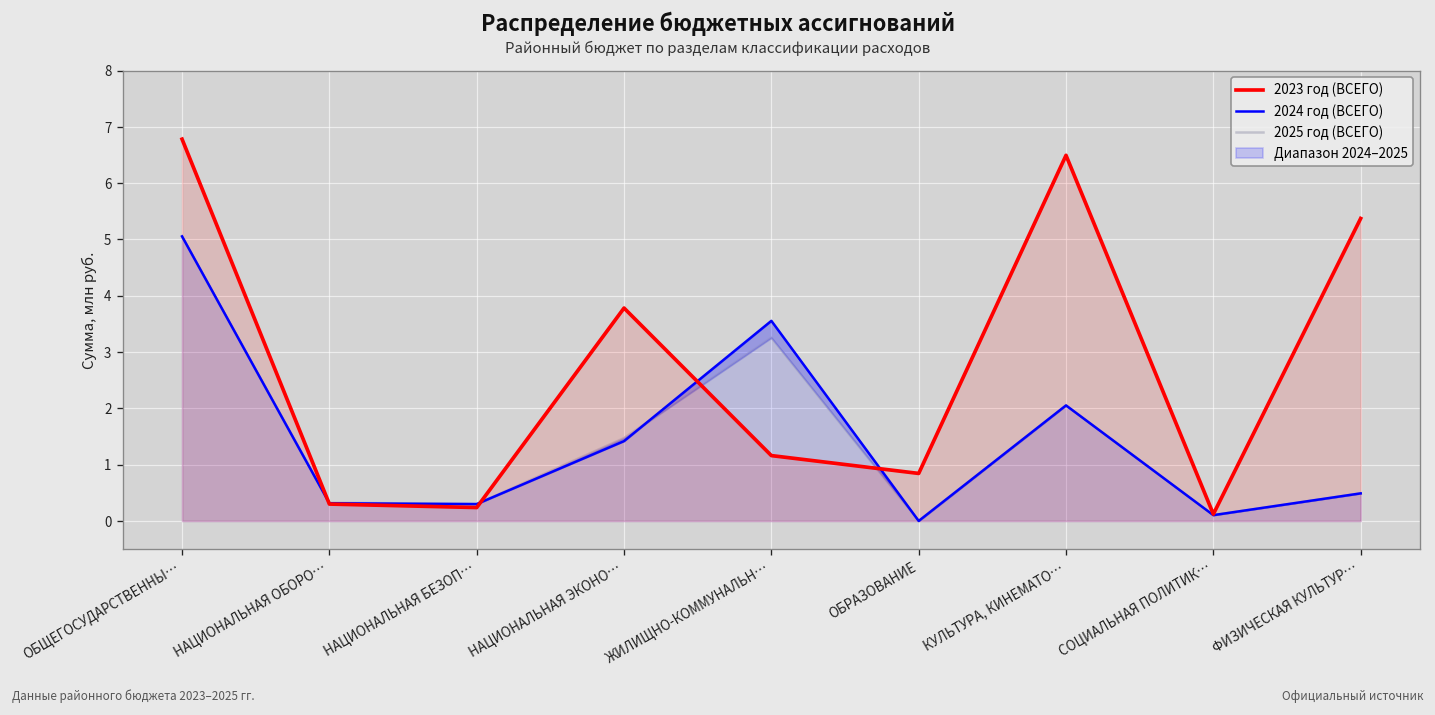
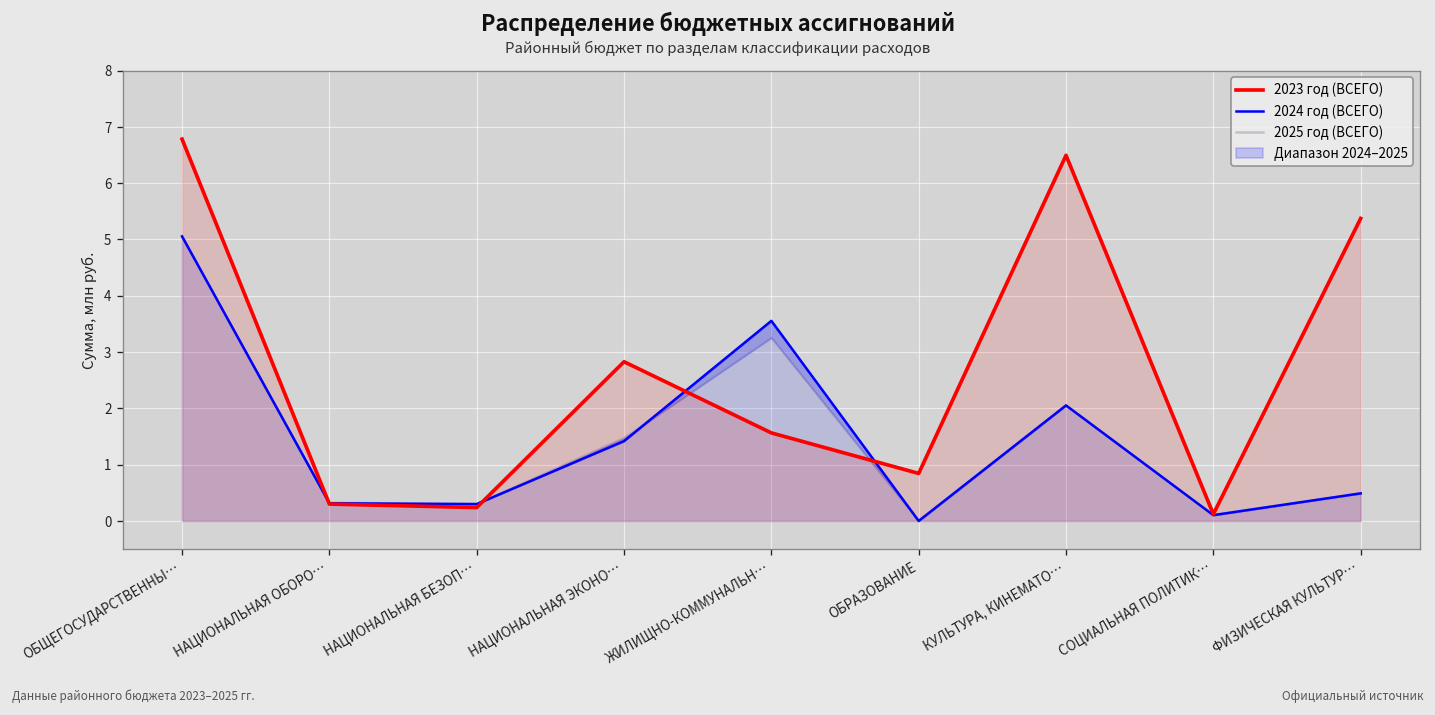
  {
    "2023 год (ВСЕГО)": {
      "ОБЩЕГОСУДАРСТВЕННЫ…": 6.8,
      "НАЦИОНАЛЬНАЯ БЕЗОП…": 0.2,
-     "НАЦИОНАЛЬНАЯ ЭКОНО…": 3.8,
-     "ЖИЛИЩНО-КОММУНАЛЬН…": 1.2,
+     "НАЦИОНАЛЬНАЯ ЭКОНО…": 2.8,
+     "ЖИЛИЩНО-КОММУНАЛЬН…": 1.6,
      "ОБРАЗОВАНИЕ": 0.8,
      "КУЛЬТУРА, КИНЕМАТО…": 6.5,
      "ФИЗИЧЕСКАЯ КУЛЬТУР…": 5.4
    }
  }
